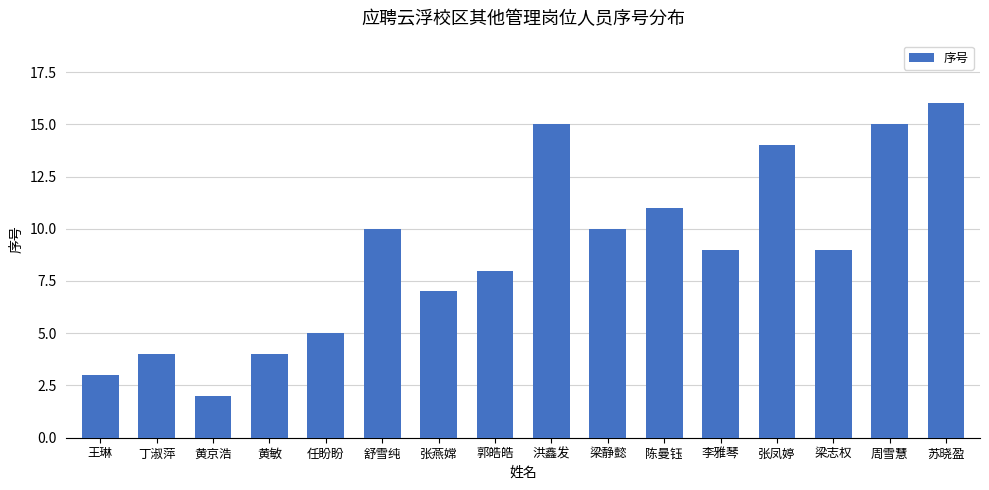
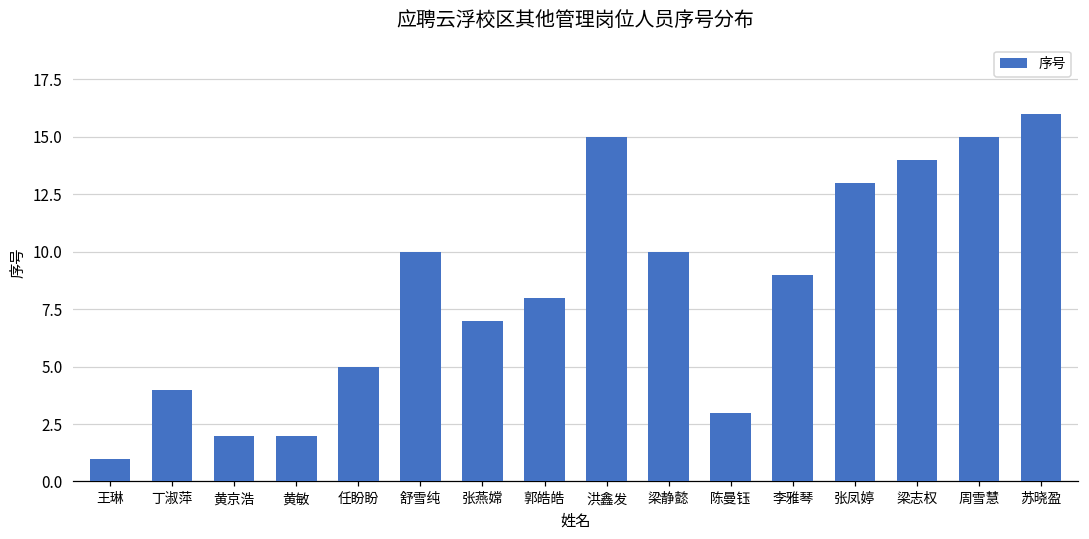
  {
-   "王琳": 3,
+   "王琳": 1,
    "丁淑萍": 4,
    "黄京浩": 2,
-   "黄敏": 4,
+   "黄敏": 2,
    "任盼盼": 5,
    "舒雪纯": 10,
    "张燕嫦": 7,
    "郭皓皓": 8,
    "洪鑫发": 15,
    "梁静懿": 10,
-   "陈曼钰": 11,
+   "陈曼钰": 3,
    "李雅琴": 9,
-   "张凤婷": 14,
-   "梁志权": 9,
+   "张凤婷": 13,
+   "梁志权": 14,
    "周雪慧": 15,
    "苏晓盈": 16
  }
